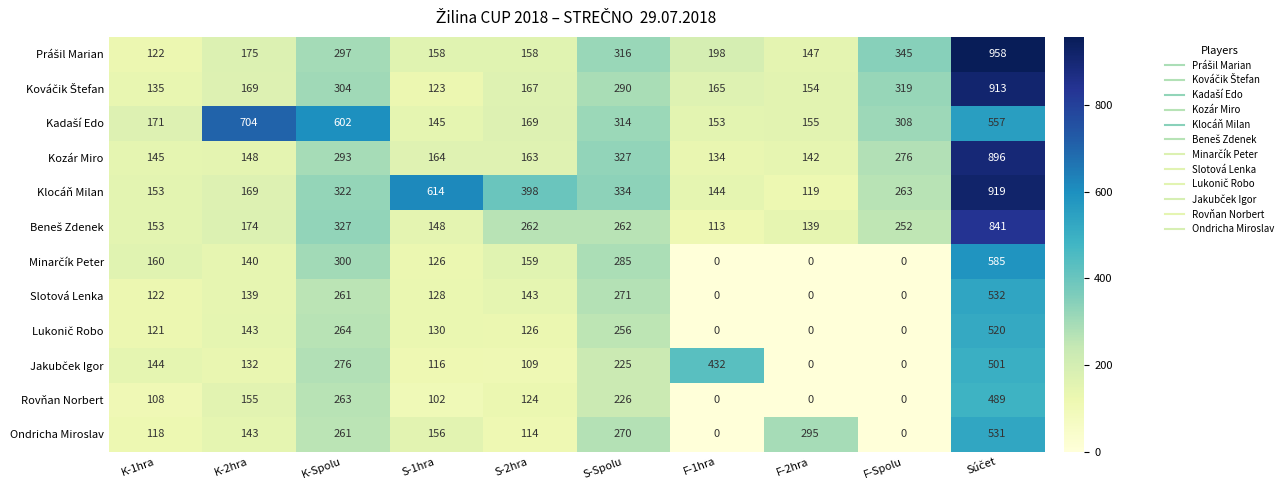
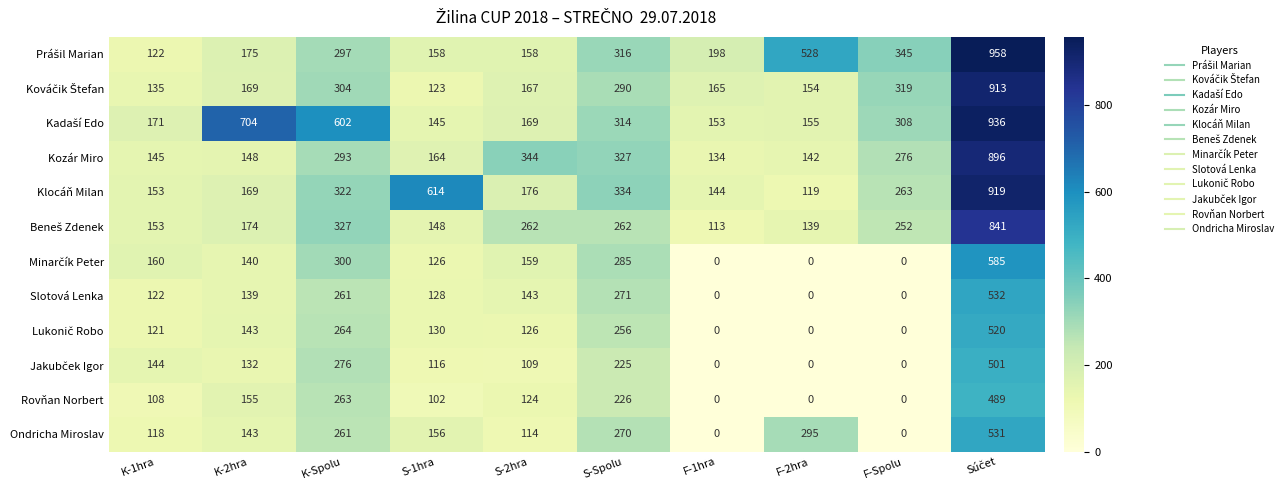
  {
    "Prášil Marian": {
      "K-1hra": 122,
      "K-2hra": 175,
      "K-Spolu": 297,
      "S-1hra": 158,
      "S-2hra": 158,
      "S-Spolu": 316,
      "F-1hra": 198,
-     "F-2hra": 147,
+     "F-2hra": 528,
      "F-Spolu": 345,
      "Súčet": 958
    },
    "Kováčik Štefan": {
      "K-1hra": 135,
      "K-2hra": 169,
      "K-Spolu": 304,
      "S-1hra": 123,
      "S-2hra": 167,
      "S-Spolu": 290,
      "F-1hra": 165,
      "F-2hra": 154,
      "F-Spolu": 319,
      "Súčet": 913
    },
    "Kadaší Edo": {
      "K-1hra": 171,
      "K-2hra": 704,
      "K-Spolu": 602,
      "S-1hra": 145,
      "S-2hra": 169,
      "S-Spolu": 314,
      "F-1hra": 153,
      "F-2hra": 155,
      "F-Spolu": 308,
-     "Súčet": 557
+     "Súčet": 936
    },
    "Kozár Miro": {
      "K-1hra": 145,
      "K-2hra": 148,
      "K-Spolu": 293,
      "S-1hra": 164,
-     "S-2hra": 163,
+     "S-2hra": 344,
      "S-Spolu": 327,
      "F-1hra": 134,
      "F-2hra": 142,
      "F-Spolu": 276,
      "Súčet": 896
    },
    "Klocáň Milan": {
      "K-1hra": 153,
      "K-2hra": 169,
      "K-Spolu": 322,
      "S-1hra": 614,
-     "S-2hra": 398,
+     "S-2hra": 176,
      "S-Spolu": 334,
      "F-1hra": 144,
      "F-2hra": 119,
      "F-Spolu": 263,
      "Súčet": 919
    },
    "Beneš Zdenek": {
      "K-1hra": 153,
      "K-2hra": 174,
      "K-Spolu": 327,
      "S-1hra": 148,
      "S-2hra": 262,
      "S-Spolu": 262,
      "F-1hra": 113,
      "F-2hra": 139,
      "F-Spolu": 252,
      "Súčet": 841
    },
    "Minarčík Peter": {
      "K-1hra": 160,
      "K-2hra": 140,
      "K-Spolu": 300,
      "S-1hra": 126,
      "S-2hra": 159,
      "S-Spolu": 285,
      "F-1hra": 0,
      "F-2hra": 0,
      "F-Spolu": 0,
      "Súčet": 585
    },
    "Slotová Lenka": {
      "K-1hra": 122,
      "K-2hra": 139,
      "K-Spolu": 261,
      "S-1hra": 128,
      "S-2hra": 143,
      "S-Spolu": 271,
      "F-1hra": 0,
      "F-2hra": 0,
      "F-Spolu": 0,
      "Súčet": 532
    },
    "Lukonič Robo": {
      "K-1hra": 121,
      "K-2hra": 143,
      "K-Spolu": 264,
      "S-1hra": 130,
      "S-2hra": 126,
      "S-Spolu": 256,
      "F-1hra": 0,
      "F-2hra": 0,
      "F-Spolu": 0,
      "Súčet": 520
    },
    "Jakubček Igor": {
      "K-1hra": 144,
      "K-2hra": 132,
      "K-Spolu": 276,
      "S-1hra": 116,
      "S-2hra": 109,
      "S-Spolu": 225,
-     "F-1hra": 432,
+     "F-1hra": 0,
      "F-2hra": 0,
      "F-Spolu": 0,
      "Súčet": 501
    },
    "Rovňan Norbert": {
      "K-1hra": 108,
      "K-2hra": 155,
      "K-Spolu": 263,
      "S-1hra": 102,
      "S-2hra": 124,
      "S-Spolu": 226,
      "F-1hra": 0,
      "F-2hra": 0,
      "F-Spolu": 0,
      "Súčet": 489
    },
    "Ondricha Miroslav": {
      "K-1hra": 118,
      "K-2hra": 143,
      "K-Spolu": 261,
      "S-1hra": 156,
      "S-2hra": 114,
      "S-Spolu": 270,
      "F-1hra": 0,
      "F-2hra": 295,
      "F-Spolu": 0,
      "Súčet": 531
    }
  }
